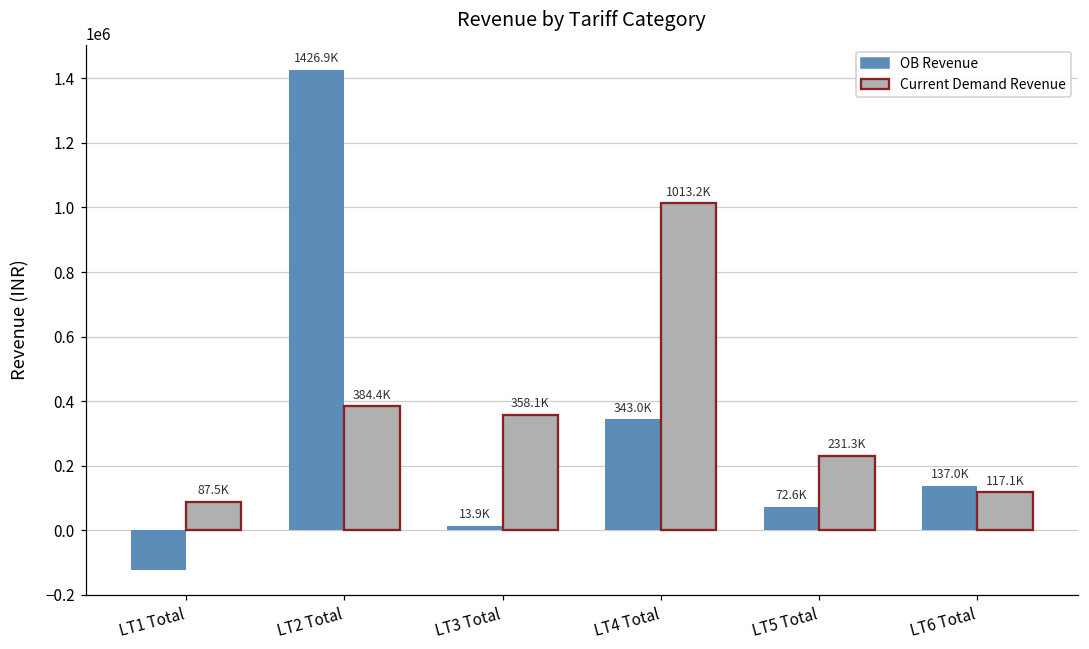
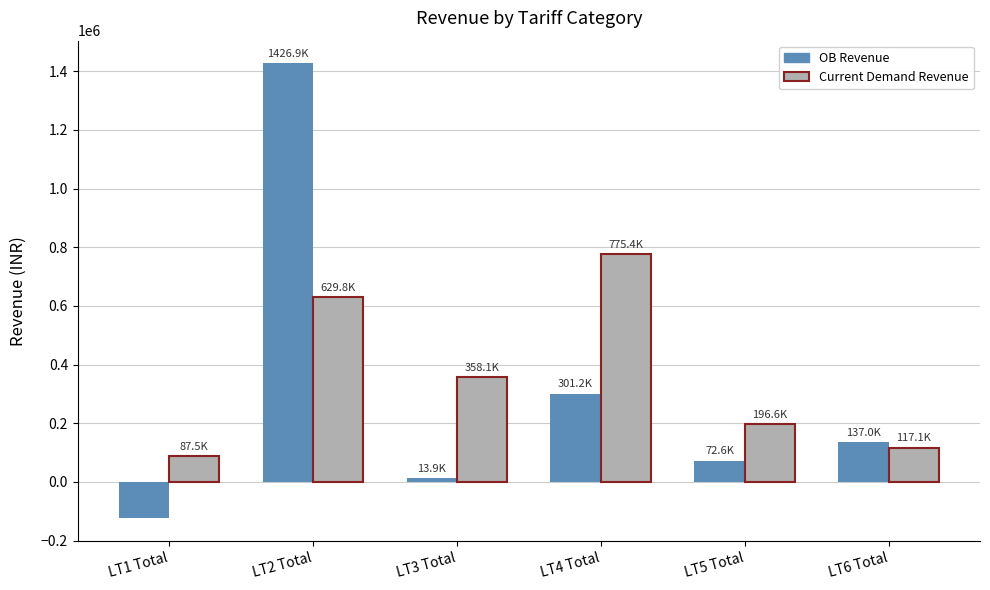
  {
    "OB Revenue": {
      "LT2 Total": "1426.9K",
      "LT3 Total": "13.9K",
-     "LT4 Total": "343.0K",
+     "LT4 Total": "301.2K",
      "LT5 Total": "72.6K",
      "LT6 Total": "137.0K"
    },
    "Current Demand Revenue": {
      "LT1 Total": "87.5K",
-     "LT2 Total": "384.4K",
+     "LT2 Total": "629.8K",
      "LT3 Total": "358.1K",
-     "LT4 Total": "1013.2K",
-     "LT5 Total": "231.3K",
+     "LT4 Total": "775.4K",
+     "LT5 Total": "196.6K",
      "LT6 Total": "117.1K"
    }
  }
